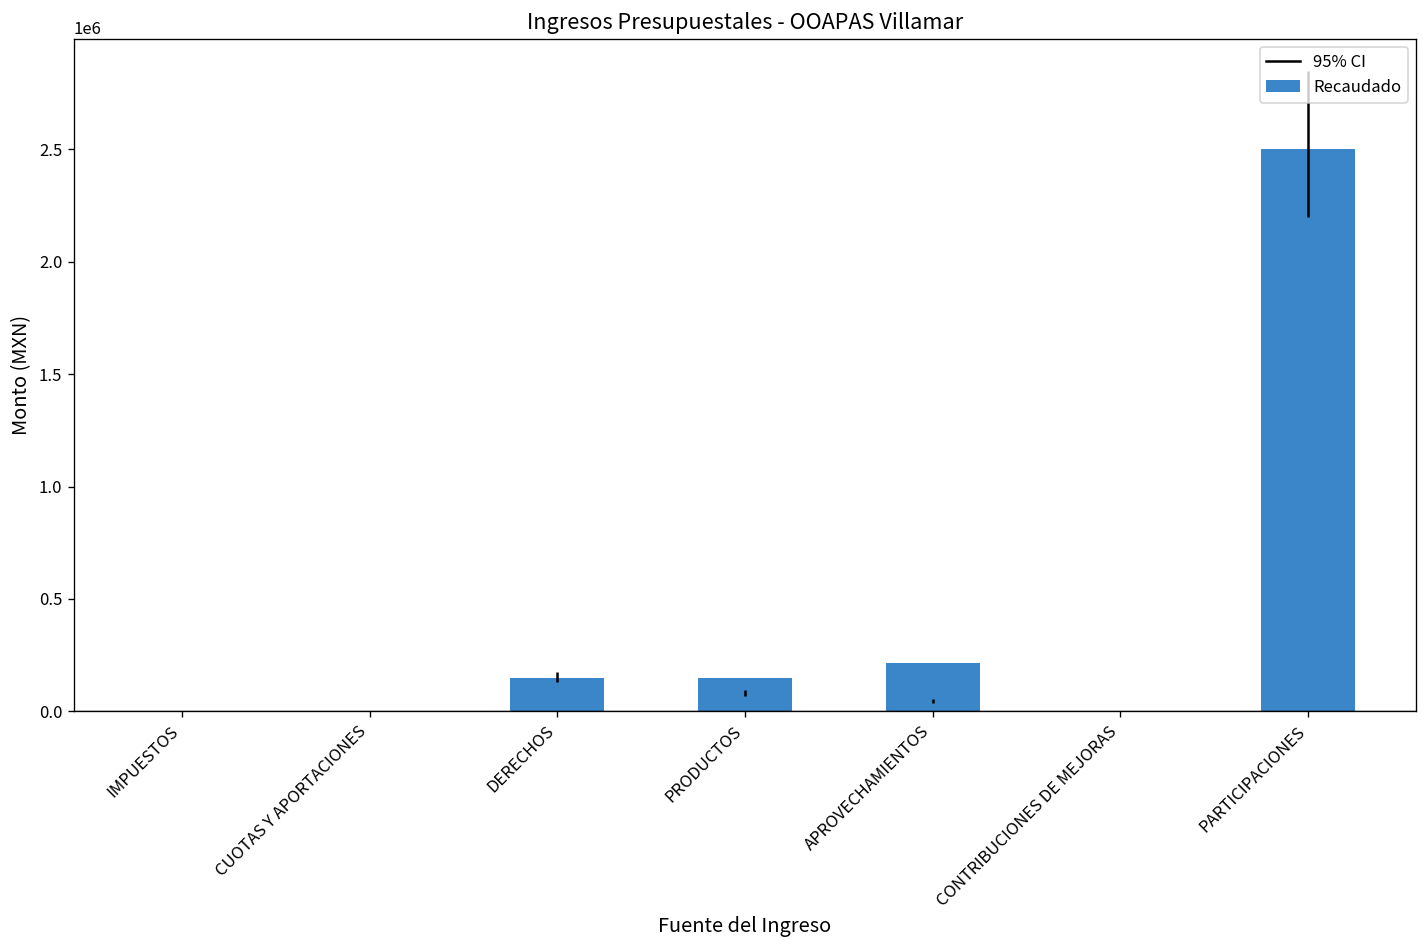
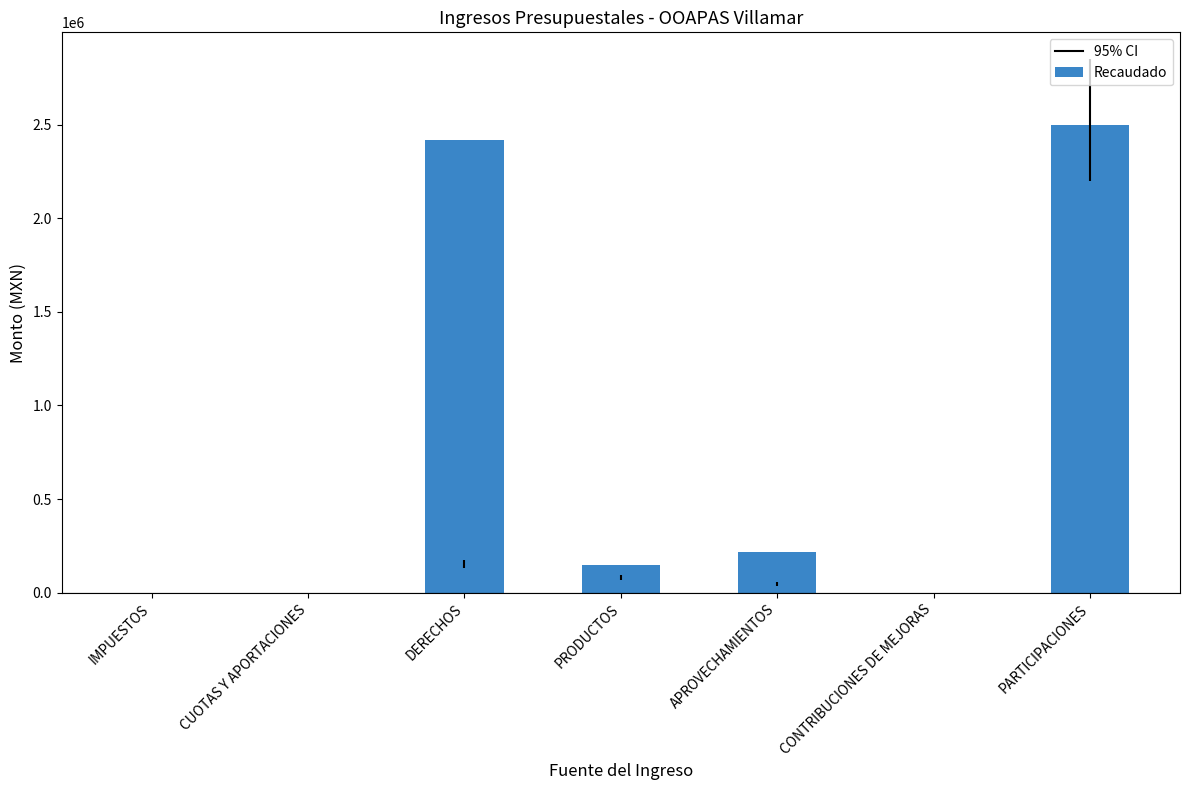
  {
    "IMPUESTOS": 0,
    "CUOTAS Y APORTACIONES": 0,
-   "DERECHOS": 150000,
+   "DERECHOS": 2420000,
    "PRODUCTOS": 150000,
    "APROVECHAMIENTOS": 220000,
    "CONTRIBUCIONES DE MEJORAS": 0,
    "PARTICIPACIONES": 2500000
  }
